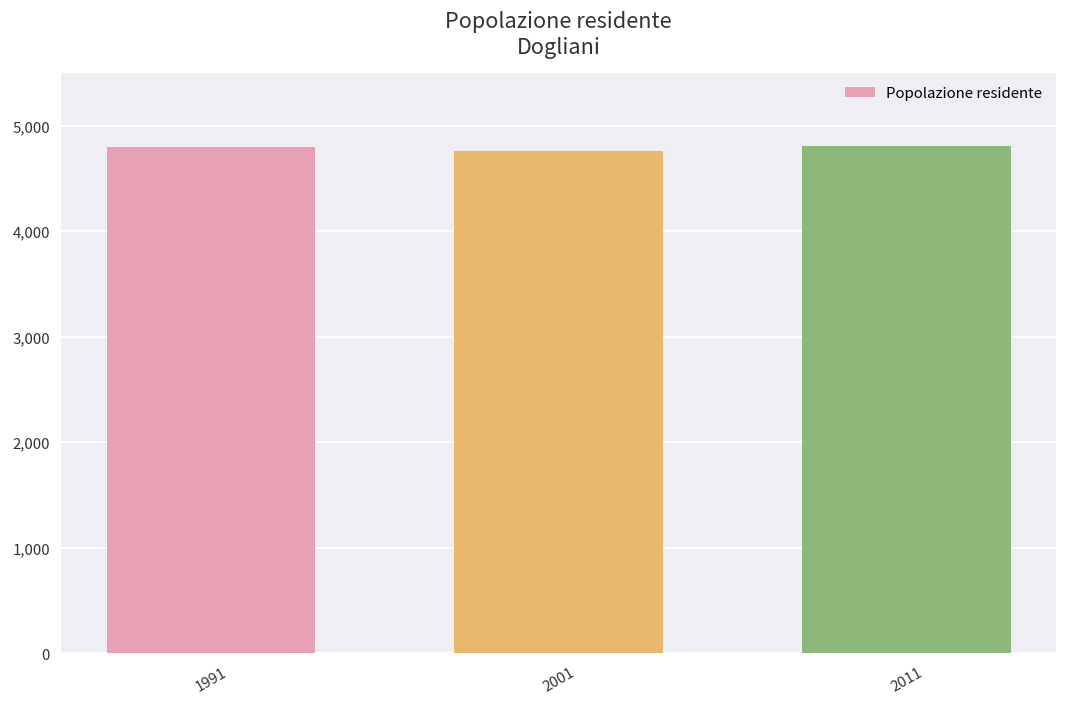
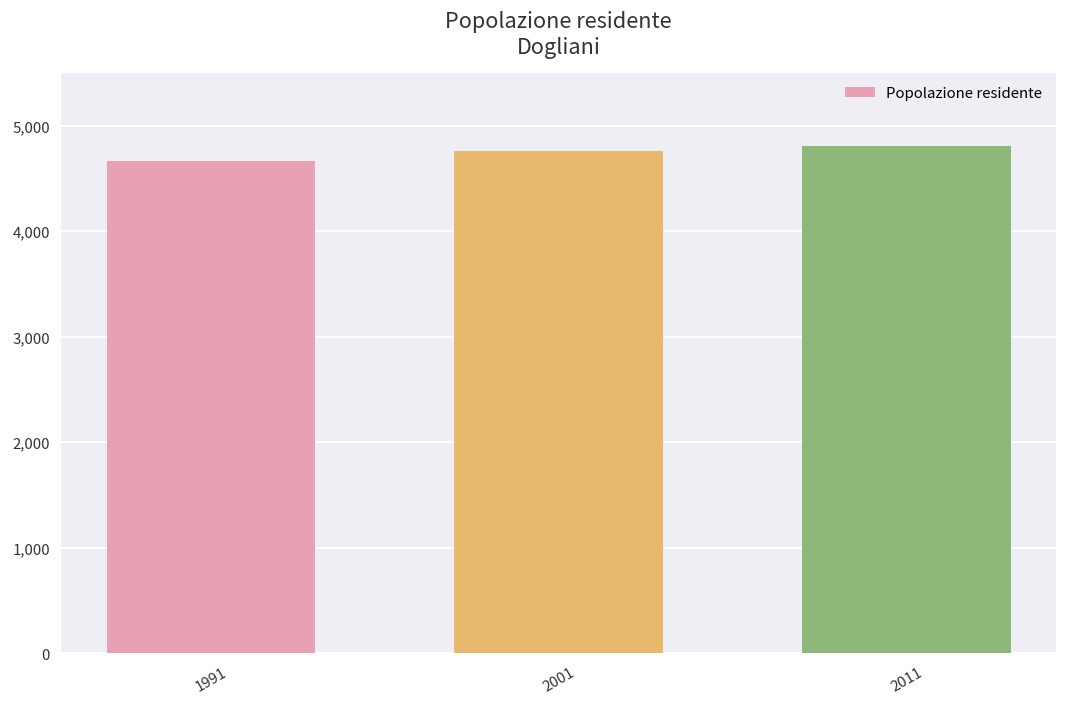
  {
-   "1991": "4,800",
+   "1991": "4,700",
    "2001": "4,800",
    "2011": "4,800"
  }
